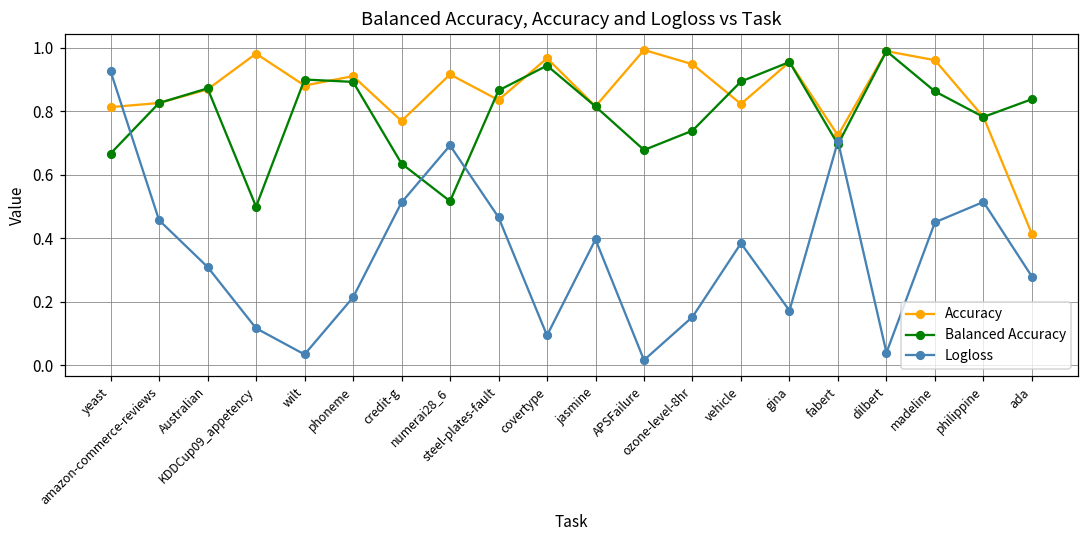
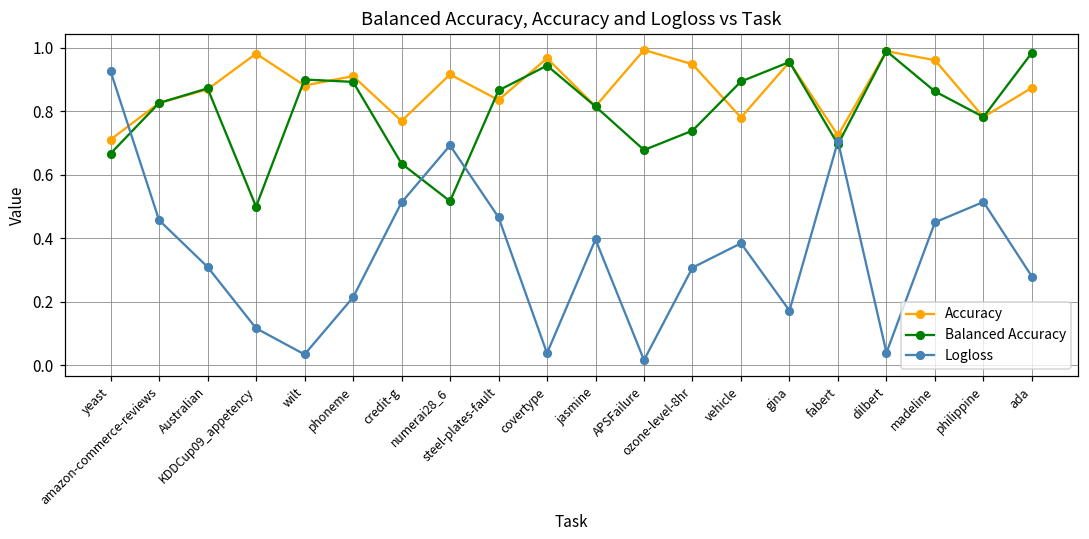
  {
    "Accuracy": {
-     "yeast": 0.81,
+     "yeast": 0.71,
      "KDDCup09_appetency": 0.98,
      "wilt": 0.88,
      "phoneme": 0.91,
      "credit-g": 0.77,
      "numerai28_6": 0.92,
      "steel-plates-fault": 0.84,
      "covertype": 0.97,
      "APSFailure": 0.99,
      "ozone-level-8hr": 0.95,
-     "vehicle": 0.82,
+     "vehicle": 0.78,
      "fabert": 0.72,
      "madeline": 0.96,
-     "ada": 0.41
+     "ada": 0.87
    },
    "Balanced Accuracy": {
      "yeast": 0.67,
      "KDDCup09_appetency": 0.50,
      "wilt": 0.90,
      "phoneme": 0.89,
      "credit-g": 0.64,
      "numerai28_6": 0.52,
      "steel-plates-fault": 0.87,
      "covertype": 0.94,
      "APSFailure": 0.68,
      "ozone-level-8hr": 0.74,
      "vehicle": 0.89,
      "fabert": 0.70,
      "madeline": 0.86,
-     "ada": 0.84
+     "ada": 0.99
    },
    "Logloss": {
      "yeast": 0.93,
      "amazon-commerce-reviews": 0.46,
      "Australian": 0.31,
      "KDDCup09_appetency": 0.12,
      "wilt": 0.03,
      "phoneme": 0.21,
      "credit-g": 0.51,
      "numerai28_6": 0.69,
      "steel-plates-fault": 0.47,
-     "covertype": 0.09,
+     "covertype": 0.04,
      "jasmine": 0.40,
      "APSFailure": 0.02,
-     "ozone-level-8hr": 0.15,
+     "ozone-level-8hr": 0.31,
      "vehicle": 0.38,
      "gina": 0.17,
      "fabert": 0.71,
      "dilbert": 0.04,
      "madeline": 0.45,
      "philippine": 0.51,
      "ada": 0.28
    }
  }
